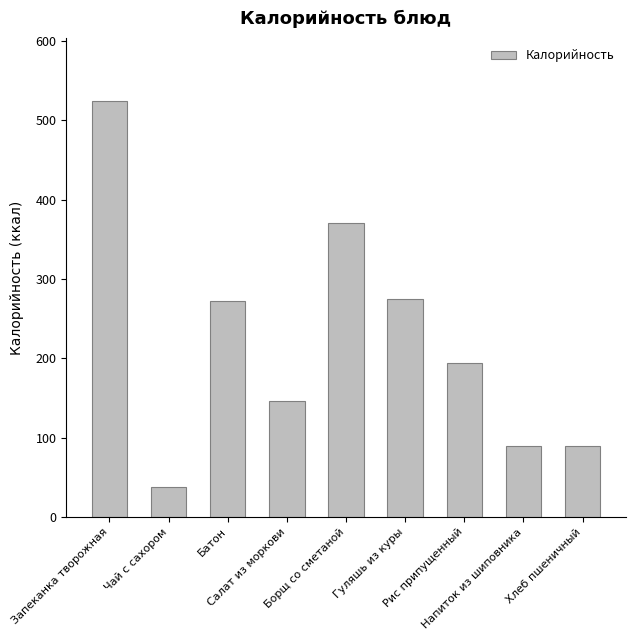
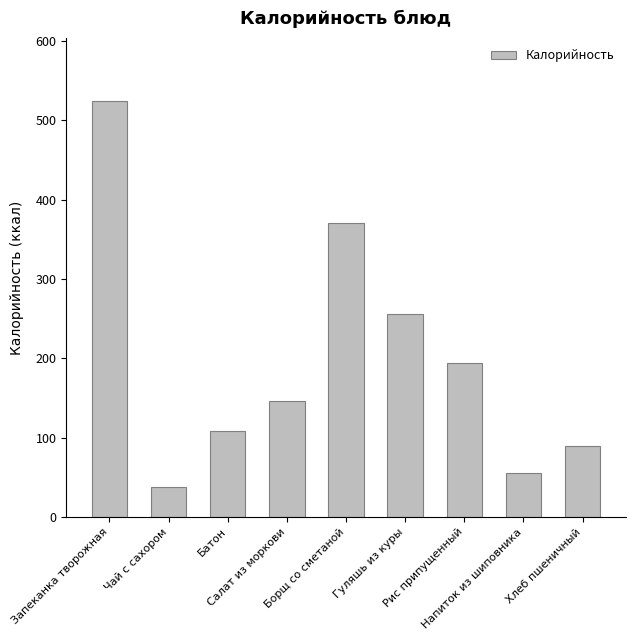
  {
    "Запеканка творожная": 530,
    "Чай с сахором": 40,
-   "Батон": 270,
+   "Батон": 110,
    "Салат из моркови": 150,
    "Борщ со сметаной": 370,
-   "Гуляшь из куры": 270,
+   "Гуляшь из куры": 260,
    "Рис припущенный": 190,
-   "Напиток из шиповника": 90,
+   "Напиток из шиповника": 60,
    "Хлеб пшеничный": 90
  }
